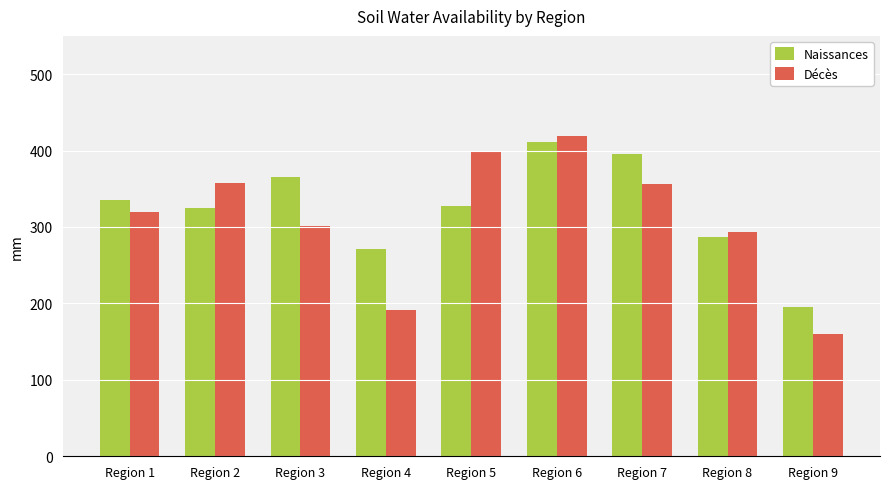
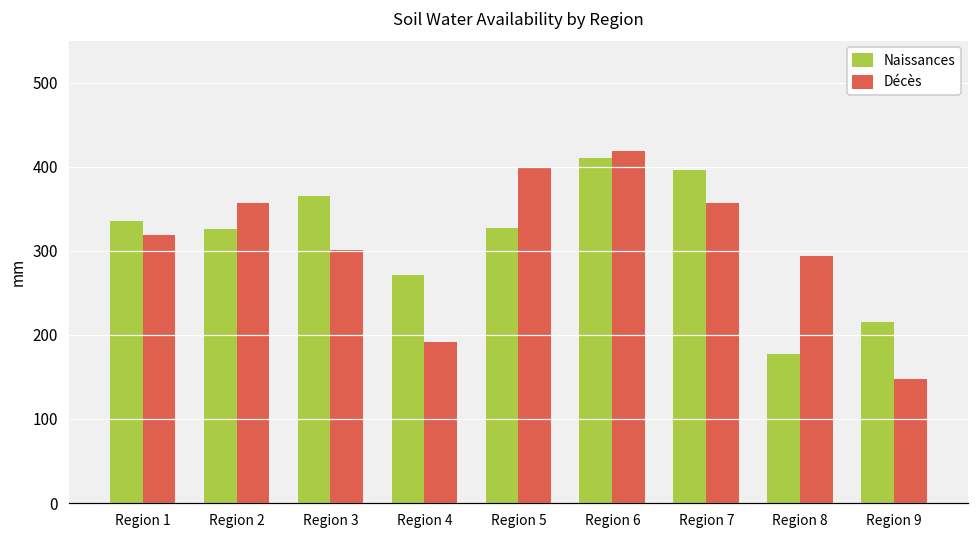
  {
    "Naissances": {
      "Region 1": 340,
      "Region 2": 330,
      "Region 3": 370,
      "Region 4": 270,
      "Region 5": 330,
      "Region 6": 410,
      "Region 7": 400,
-     "Region 8": 290,
-     "Region 9": 200
+     "Region 8": 180,
+     "Region 9": 210
    },
    "Décès": {
      "Region 1": 320,
      "Region 2": 360,
      "Region 3": 300,
      "Region 4": 190,
      "Region 5": 400,
      "Region 6": 420,
      "Region 7": 360,
      "Region 8": 290,
-     "Region 9": 160
+     "Region 9": 150
    }
  }
